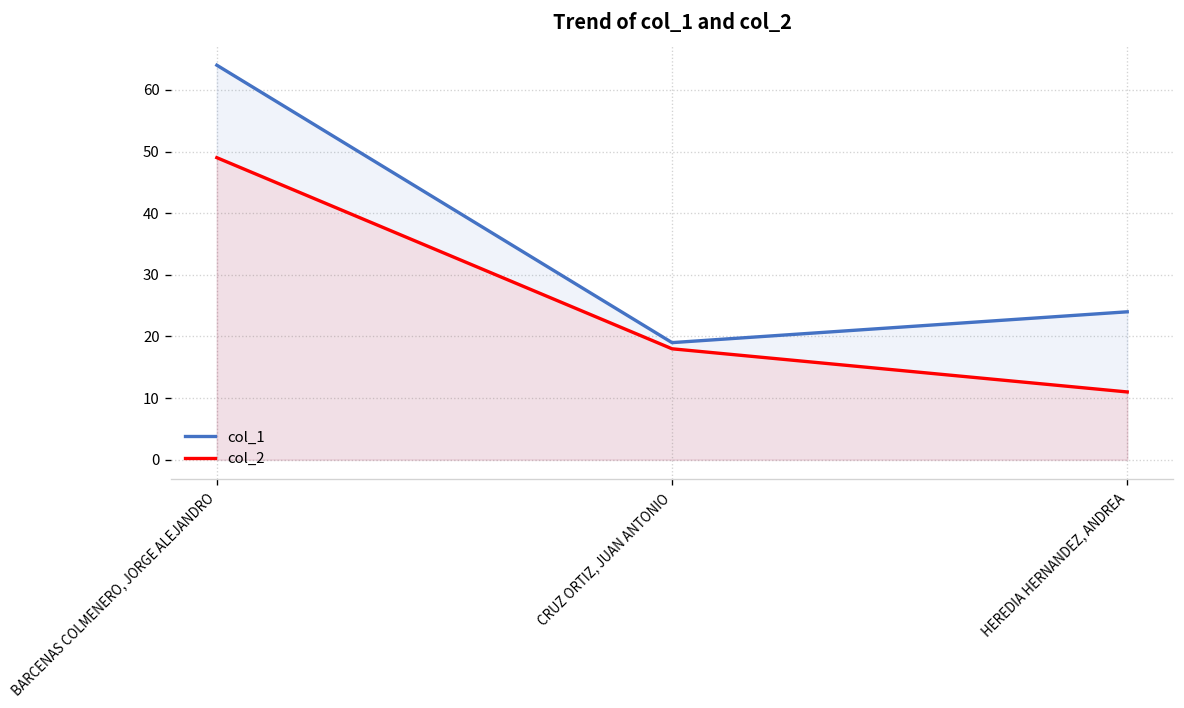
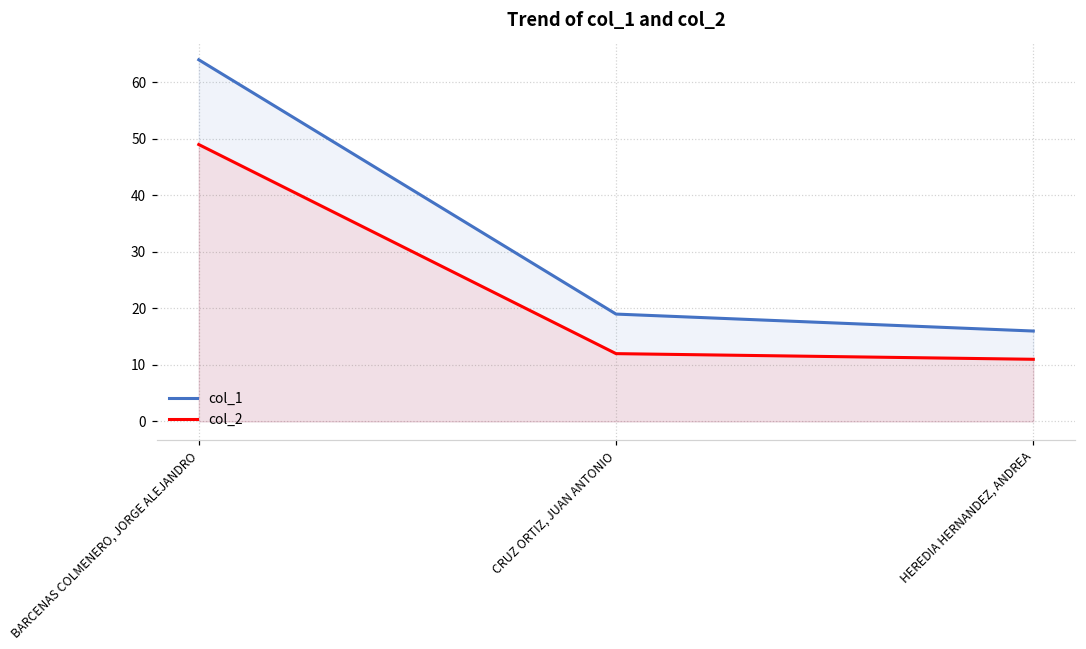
  {
    "col_1": {
      "BARCENAS COLMENERO, JORGE ALEJANDRO": 64,
      "CRUZ ORTIZ, JUAN ANTONIO": 19,
-     "HEREDIA HERNANDEZ, ANDREA": 24
+     "HEREDIA HERNANDEZ, ANDREA": 16
    },
    "col_2": {
      "BARCENAS COLMENERO, JORGE ALEJANDRO": 49,
-     "CRUZ ORTIZ, JUAN ANTONIO": 18,
+     "CRUZ ORTIZ, JUAN ANTONIO": 12,
      "HEREDIA HERNANDEZ, ANDREA": 11
    }
  }
